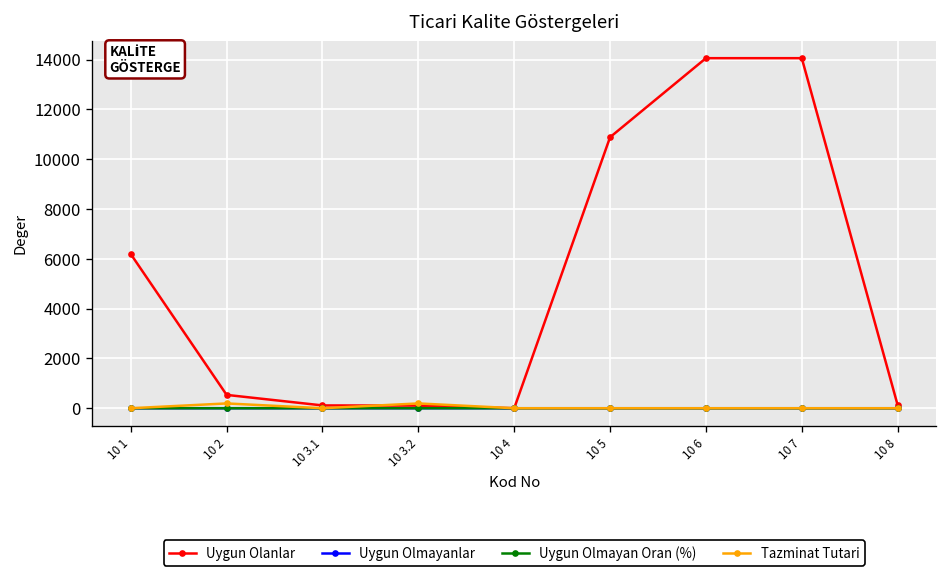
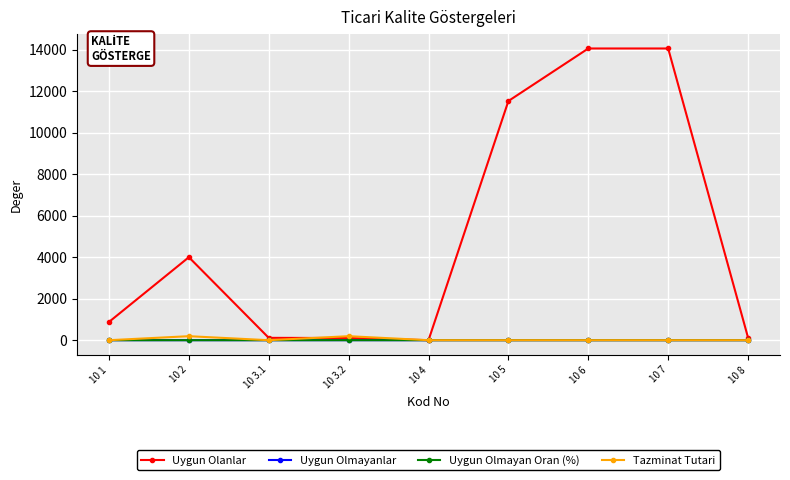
  {
    "Uygun Olanlar": {
-     "10 1": 6200,
-     "10 2": 500,
-     "10 5": 10900,
+     "10 1": 900,
+     "10 2": 4000,
+     "10 5": 11500,
      "10 6": 14100,
      "10 7": 14100,
      "10 8": 100
    },
    "Uygun Olmayan Oran (%)": {
      "10 2": 0
    },
    "Tazminat Tutari": {
      "10 2": 200
    }
  }
